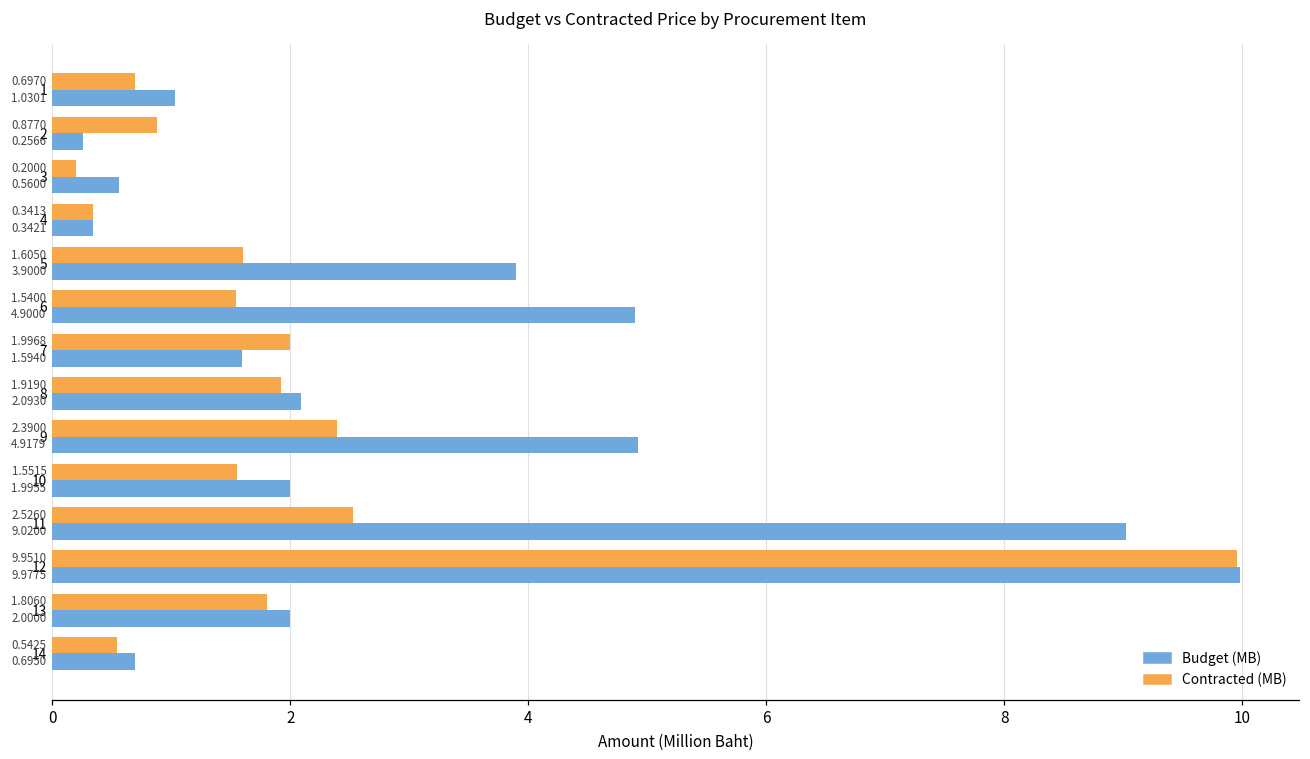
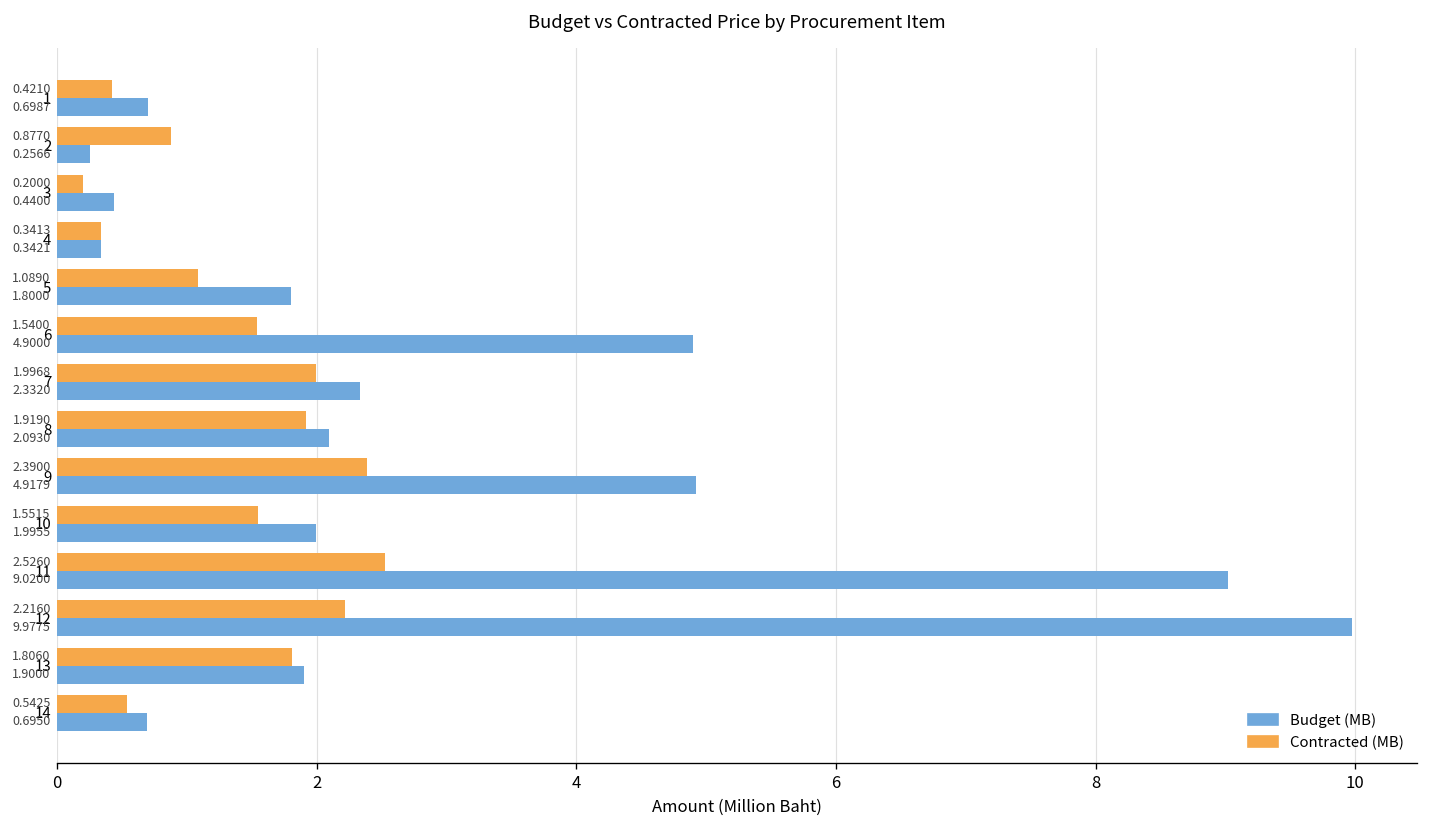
  {
    "Budget (MB)": {
-     "1": 1.0301,
-     "3": 0.5600,
-     "5": 3.9000,
-     "7": 1.5940,
-     "13": 2.0000
+     "1": 0.6987,
+     "3": 0.4400,
+     "5": 1.8000,
+     "7": 2.3320,
+     "13": 1.9000
    },
    "Contracted (MB)": {
-     "1": 0.6970,
-     "5": 1.6050,
-     "12": 9.9510
+     "1": 0.4210,
+     "5": 1.0890,
+     "12": 2.2160
    }
  }
